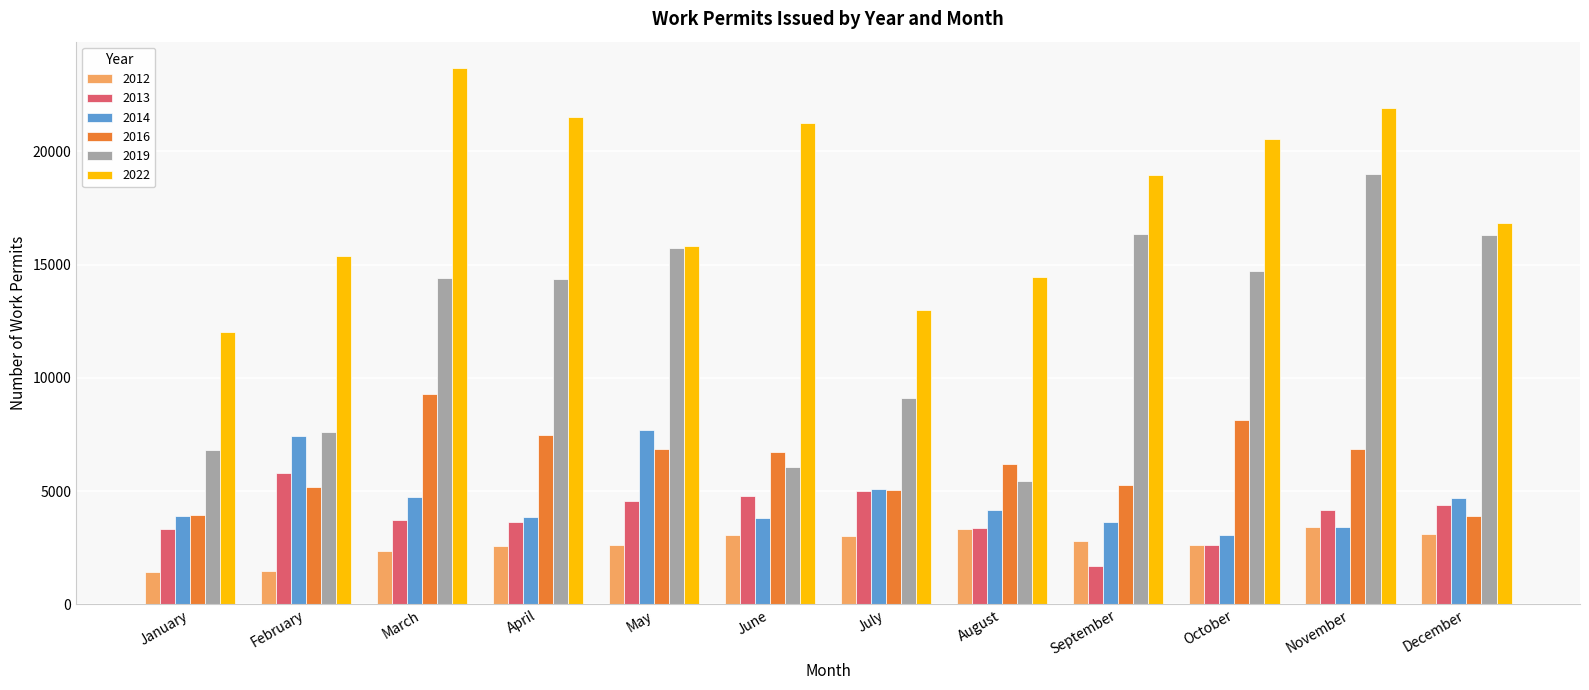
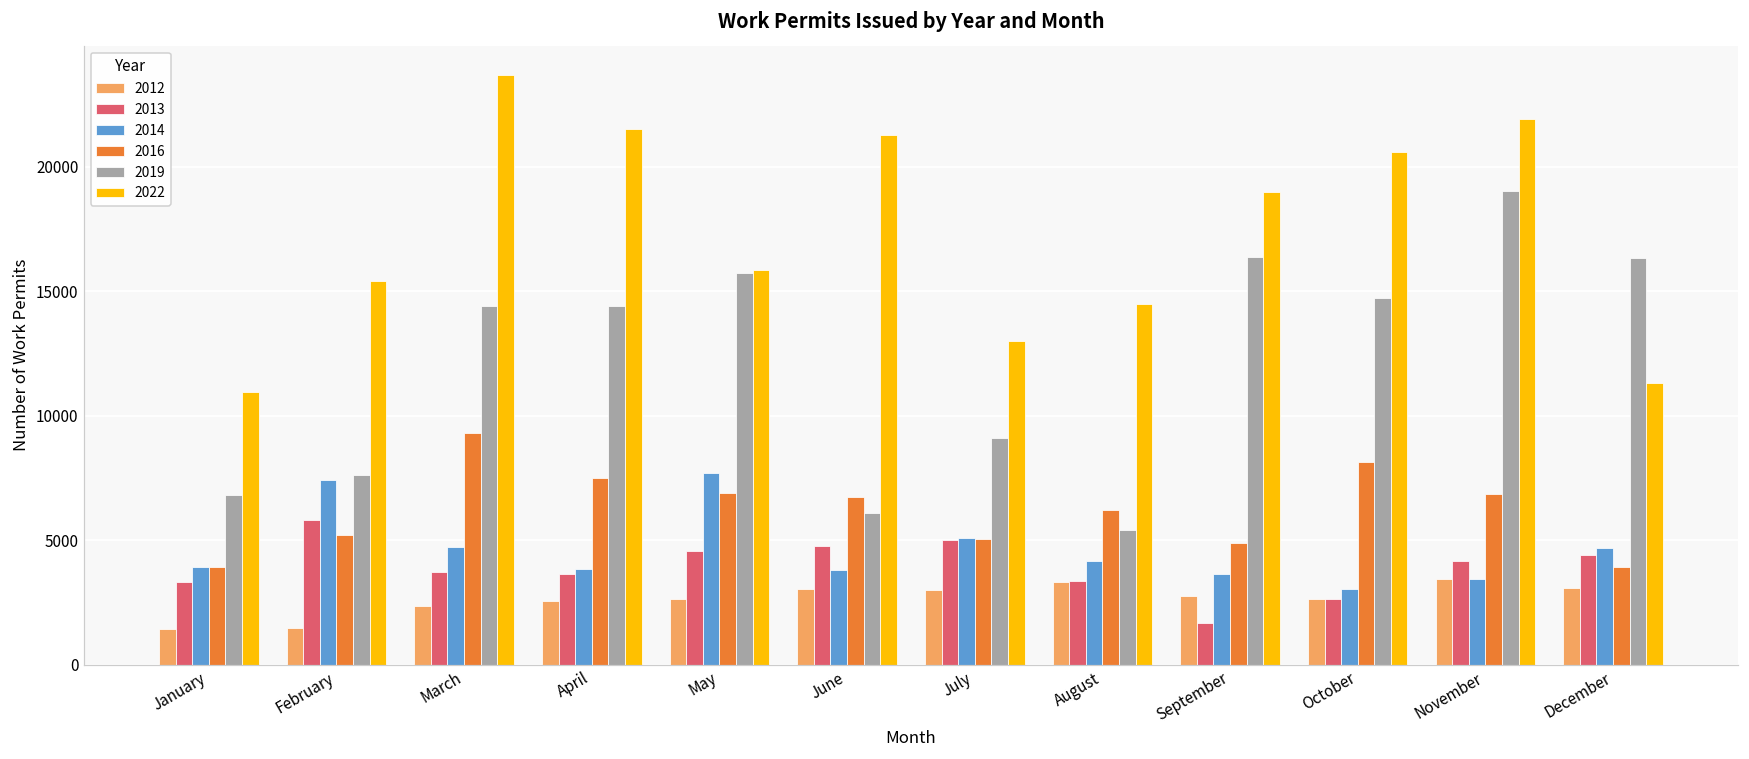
  {
    "2012": {
      "January": 1400,
      "February": 1500,
      "March": 2300,
      "April": 2600,
      "May": 2600,
      "June": 3100,
      "July": 3000,
      "August": 3300,
      "September": 2800,
      "October": 2600,
      "November": 3400,
      "December": 3100
    },
    "2013": {
      "January": 3300,
      "February": 5800,
      "March": 3700,
      "April": 3600,
      "May": 4600,
      "June": 4800,
      "July": 5000,
      "August": 3400,
      "September": 1700,
      "October": 2600,
      "November": 4200,
      "December": 4400
    },
    "2014": {
      "January": 3900,
      "February": 7400,
      "March": 4700,
      "April": 3900,
      "May": 7700,
      "June": 3800,
      "July": 5100,
      "August": 4200,
      "September": 3700,
      "October": 3000,
      "November": 3400,
      "December": 4700
    },
    "2016": {
      "January": 3900,
      "February": 5200,
      "March": 9300,
      "April": 7500,
      "May": 6900,
      "June": 6700,
      "July": 5000,
      "August": 6200,
-     "September": 5300,
+     "September": 4900,
      "October": 8100,
      "November": 6900,
      "December": 3900
    },
    "2019": {
      "January": 6800,
      "February": 7600,
      "March": 14400,
      "April": 14400,
      "May": 15700,
      "June": 6100,
      "July": 9100,
      "August": 5400,
      "September": 16400,
      "October": 14700,
      "November": 19000,
      "December": 16300
    },
    "2022": {
-     "January": 12000,
+     "January": 11000,
      "February": 15400,
      "March": 23700,
      "April": 21500,
      "May": 15800,
      "June": 21300,
      "July": 13000,
      "August": 14500,
      "September": 19000,
      "October": 20600,
      "November": 21900,
-     "December": 16800
+     "December": 11300
    }
  }
